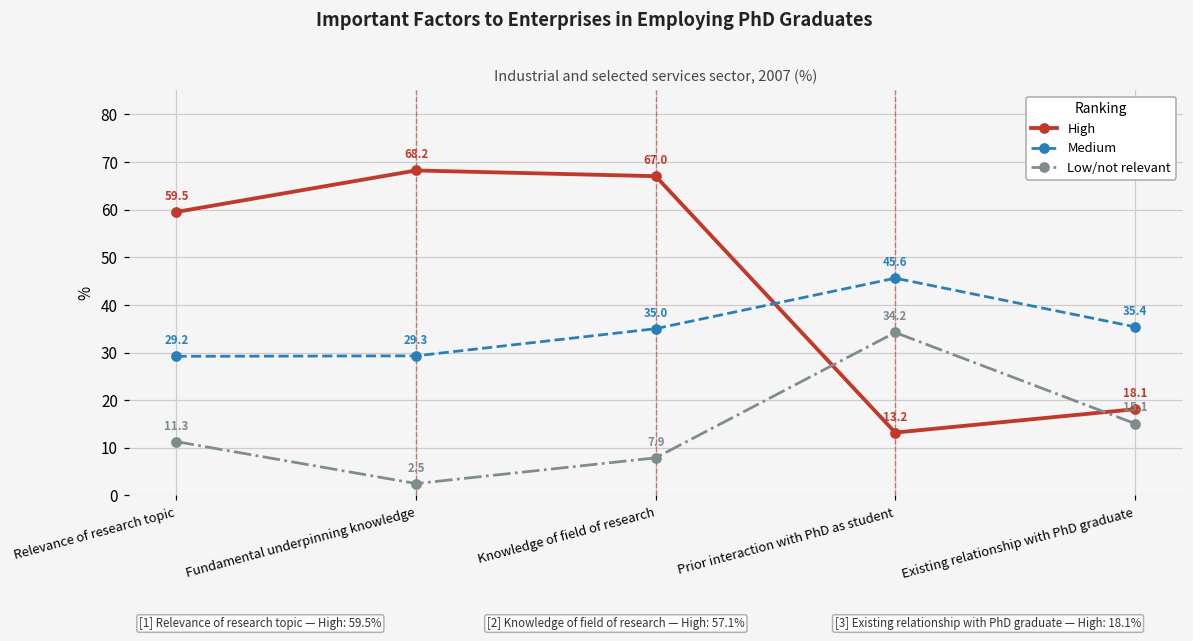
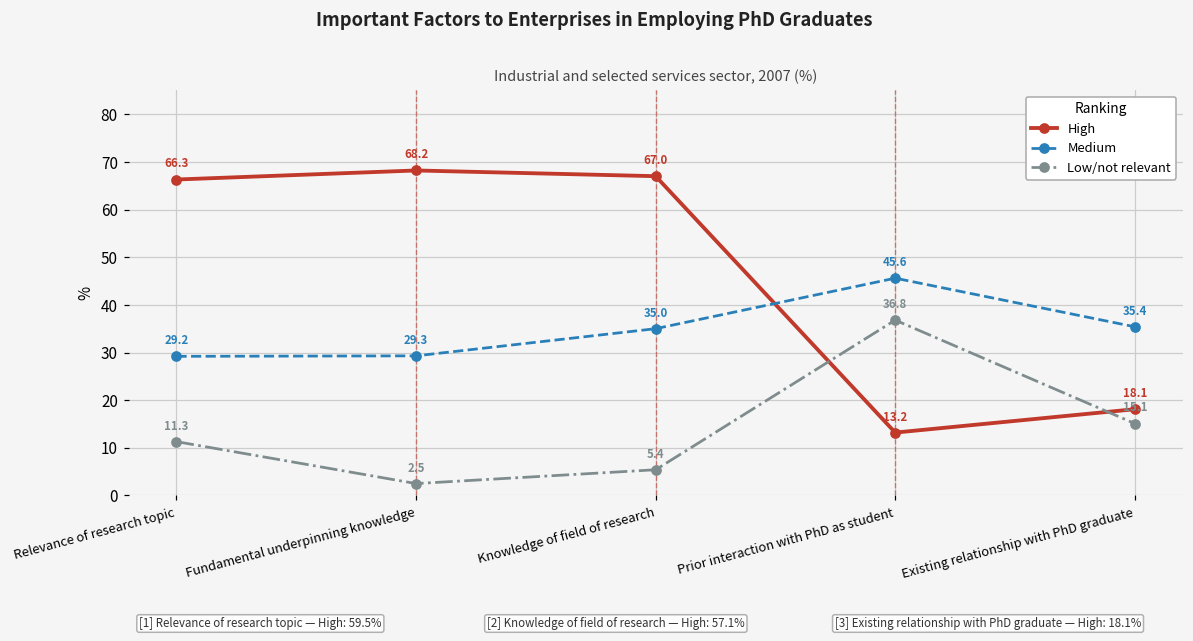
  {
    "High": {
-     "Relevance of research topic": 59.5,
+     "Relevance of research topic": 66.3,
      "Fundamental underpinning knowledge": 68.2,
      "Knowledge of field of research": 67.0,
      "Prior interaction with PhD as student": 13.2,
      "Existing relationship with PhD graduate": 18.1
    },
    "Medium": {
      "Relevance of research topic": 29.2,
      "Fundamental underpinning knowledge": 29.3,
      "Knowledge of field of research": 35.0,
      "Prior interaction with PhD as student": 45.6,
      "Existing relationship with PhD graduate": 35.4
    },
    "Low/not relevant": {
      "Relevance of research topic": 11.3,
      "Fundamental underpinning knowledge": 2.5,
-     "Knowledge of field of research": 7.9,
-     "Prior interaction with PhD as student": 34.2
+     "Knowledge of field of research": 5.4,
+     "Prior interaction with PhD as student": 36.8
    }
  }
